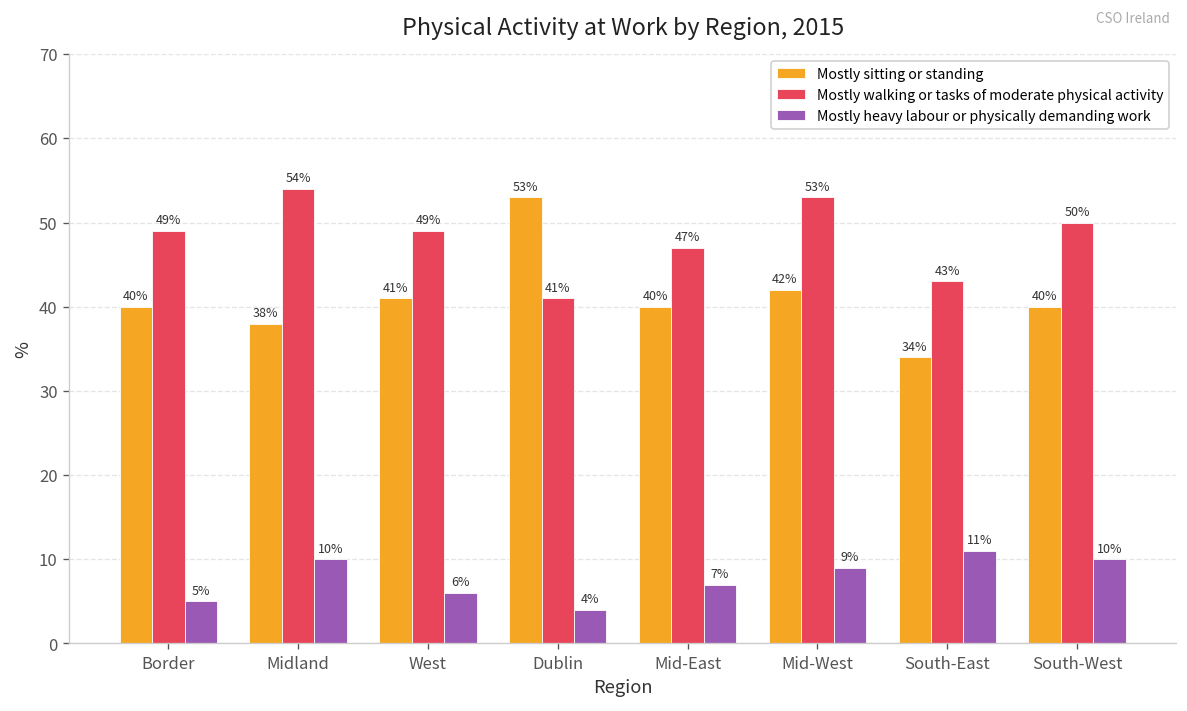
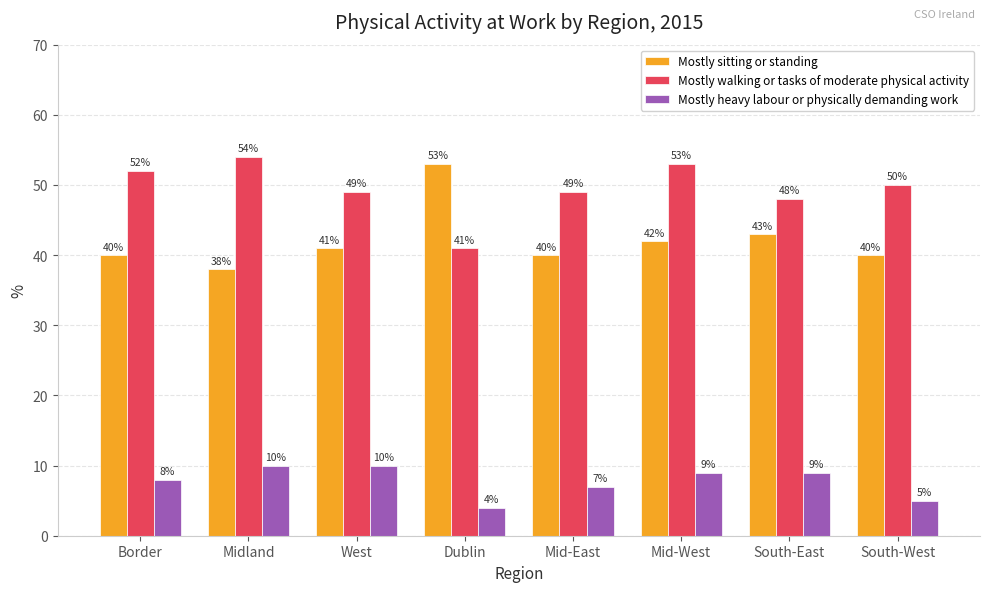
  {
    "Mostly sitting or standing": {
      "Border": "40%",
      "Midland": "38%",
      "West": "41%",
      "Dublin": "53%",
      "Mid-East": "40%",
      "Mid-West": "42%",
-     "South-East": "34%",
+     "South-East": "43%",
      "South-West": "40%"
    },
    "Mostly walking or tasks of moderate physical activity": {
-     "Border": "49%",
+     "Border": "52%",
      "Midland": "54%",
      "West": "49%",
      "Dublin": "41%",
-     "Mid-East": "47%",
+     "Mid-East": "49%",
      "Mid-West": "53%",
-     "South-East": "43%",
+     "South-East": "48%",
      "South-West": "50%"
    },
    "Mostly heavy labour or physically demanding work": {
-     "Border": "5%",
+     "Border": "8%",
      "Midland": "10%",
-     "West": "6%",
+     "West": "10%",
      "Dublin": "4%",
      "Mid-East": "7%",
      "Mid-West": "9%",
-     "South-East": "11%",
-     "South-West": "10%"
+     "South-East": "9%",
+     "South-West": "5%"
    }
  }
